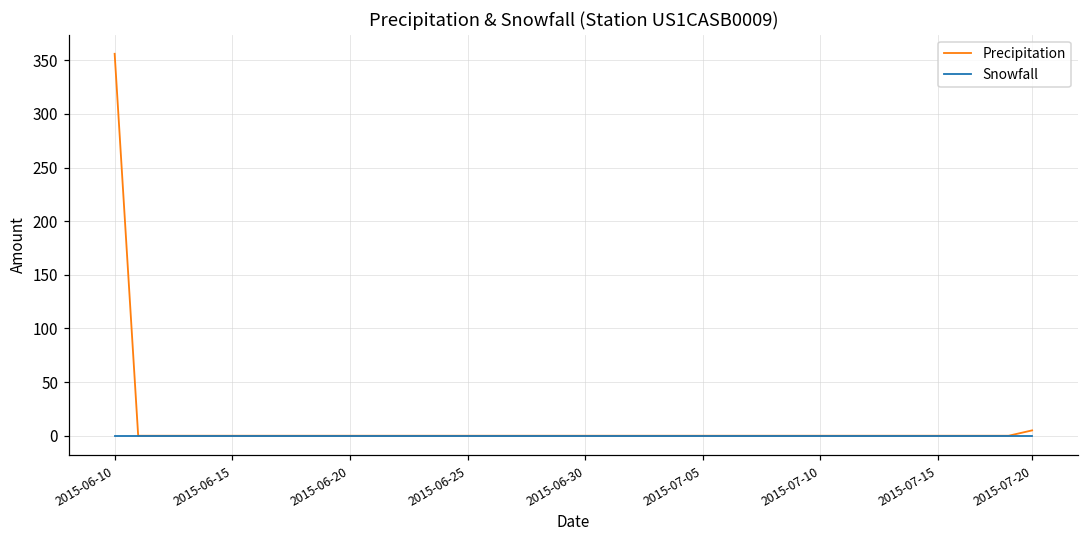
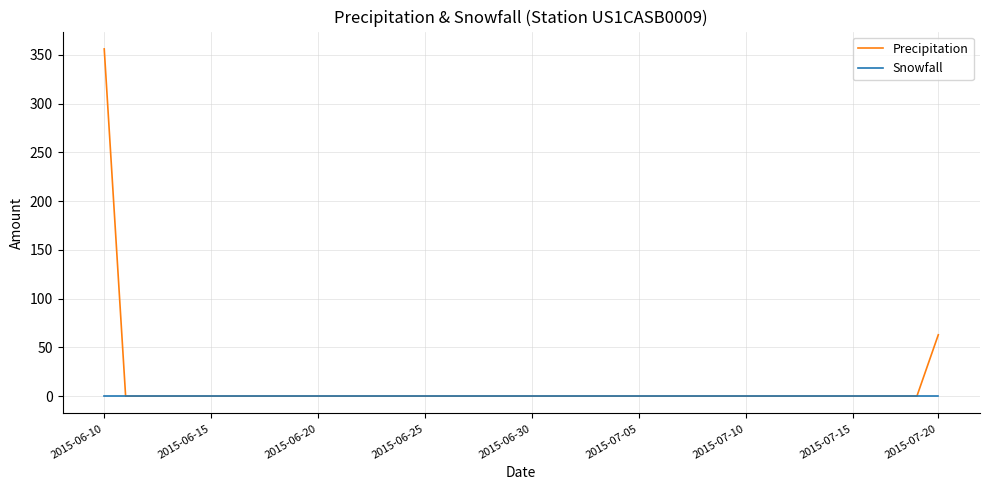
  {
    "Precipitation": {
      "2015-06-10": 360,
-     "2015-07-20": 10
+     "2015-07-20": 60
    },
    "Snowfall": {
      "2015-06-10": 0,
      "2015-07-20": 0
    }
  }
